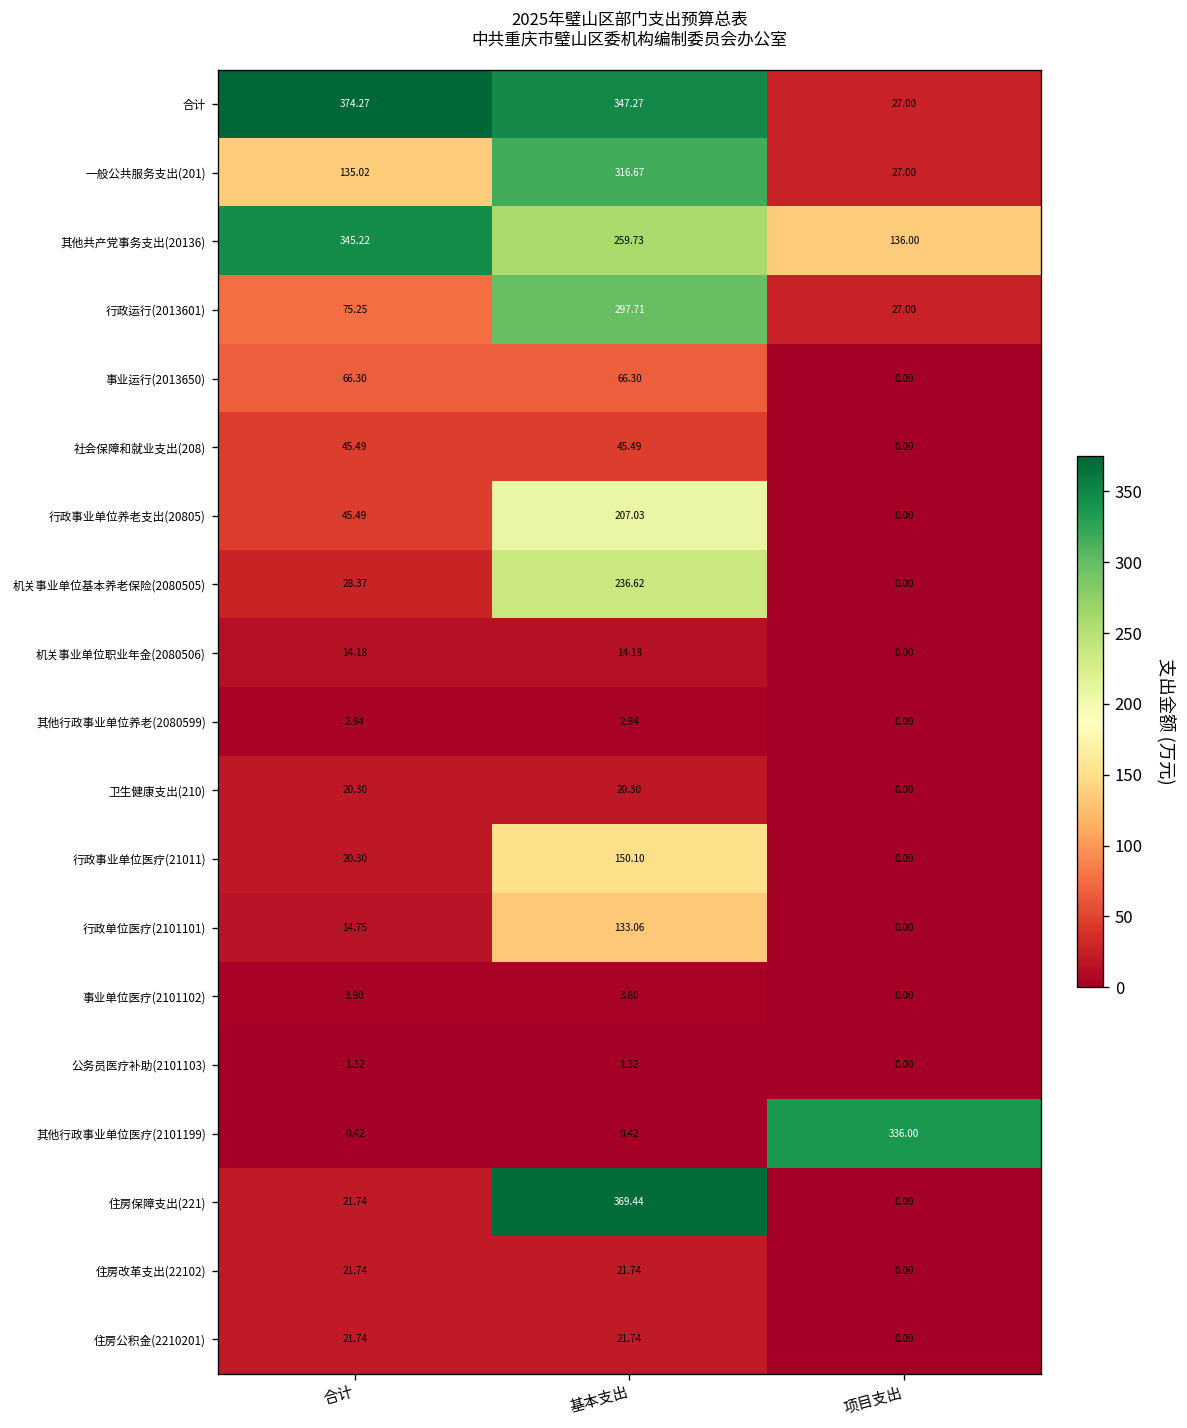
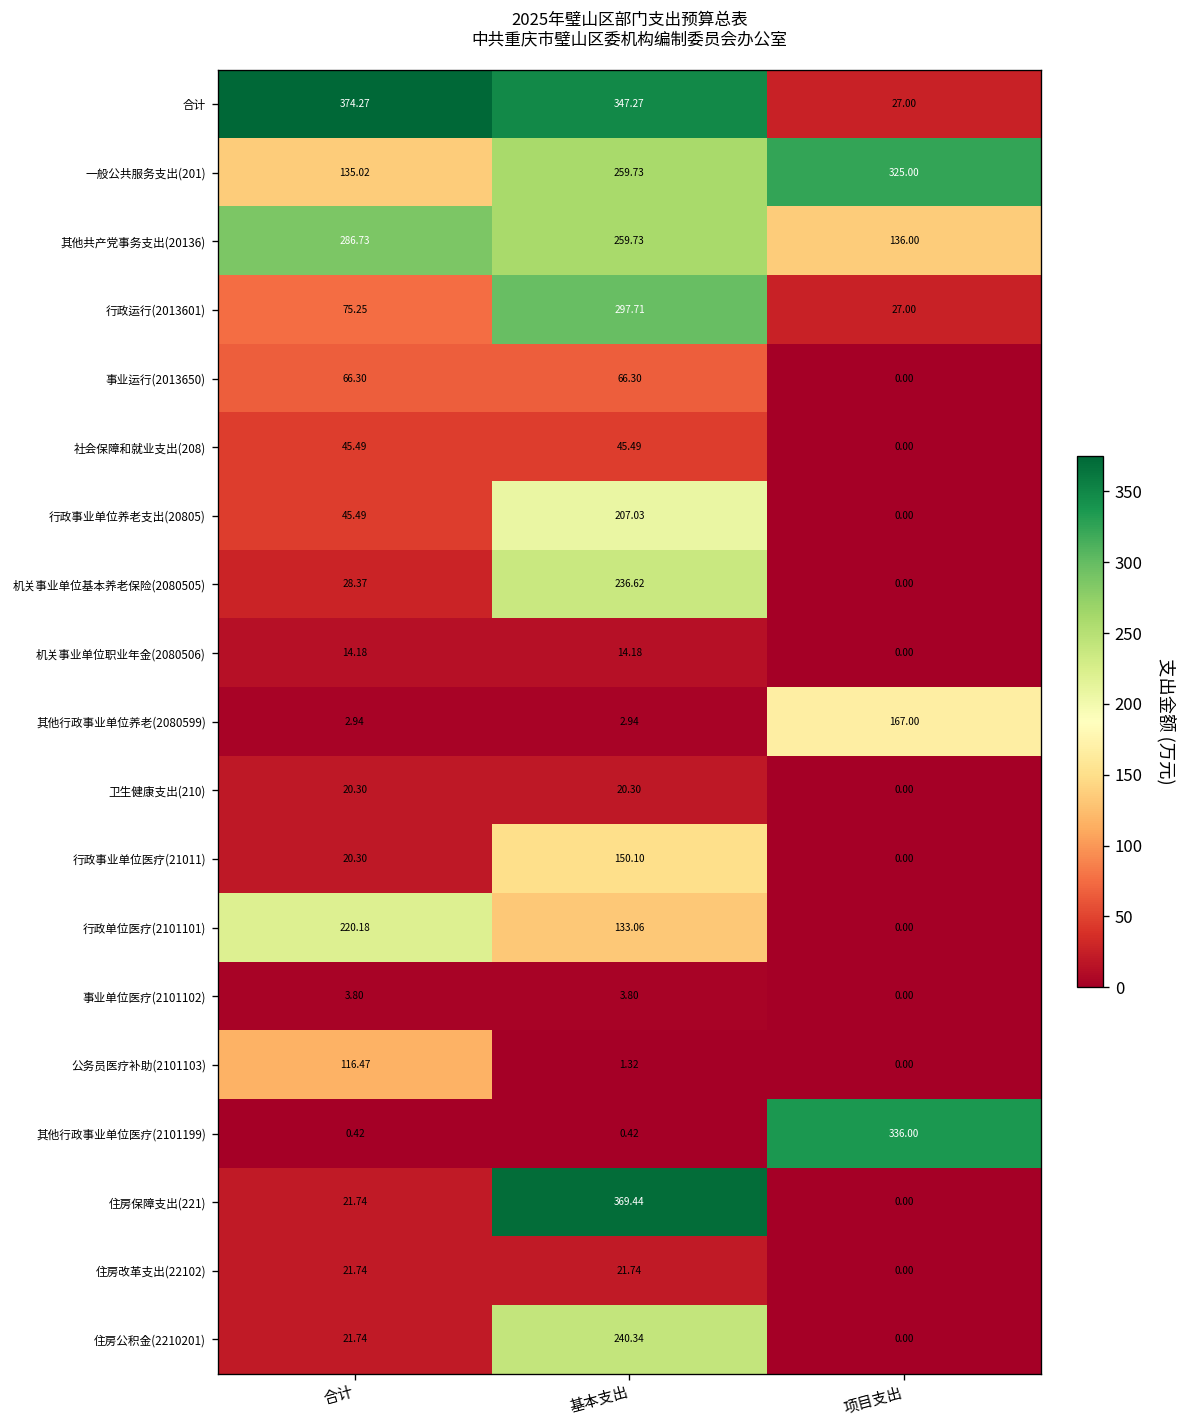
  {
    "合计": {
      "合计": 374.27,
      "基本支出": 347.27,
      "项目支出": 27.00
    },
    "一般公共服务支出(201)": {
      "合计": 135.02,
-     "基本支出": 316.67,
-     "项目支出": 27.00
+     "基本支出": 259.73,
+     "项目支出": 325.00
    },
    "其他共产党事务支出(20136)": {
-     "合计": 345.22,
+     "合计": 286.73,
      "基本支出": 259.73,
      "项目支出": 136.00
    },
    "行政运行(2013601)": {
      "合计": 75.25,
      "基本支出": 297.71,
      "项目支出": 27.00
    },
    "事业运行(2013650)": {
      "合计": 66.30,
      "基本支出": 66.30,
      "项目支出": 0.00
    },
    "社会保障和就业支出(208)": {
      "合计": 45.49,
      "基本支出": 45.49,
      "项目支出": 0.00
    },
    "行政事业单位养老支出(20805)": {
      "合计": 45.49,
      "基本支出": 207.03,
      "项目支出": 0.00
    },
    "机关事业单位基本养老保险(2080505)": {
      "合计": 28.37,
      "基本支出": 236.62,
      "项目支出": 0.00
    },
    "机关事业单位职业年金(2080506)": {
      "合计": 14.18,
      "基本支出": 14.18,
      "项目支出": 0.00
    },
    "其他行政事业单位养老(2080599)": {
      "合计": 2.94,
      "基本支出": 2.94,
-     "项目支出": 0.00
+     "项目支出": 167.00
    },
    "卫生健康支出(210)": {
      "合计": 20.30,
      "基本支出": 20.30,
      "项目支出": 0.00
    },
    "行政事业单位医疗(21011)": {
      "合计": 20.30,
      "基本支出": 150.10,
      "项目支出": 0.00
    },
    "行政单位医疗(2101101)": {
-     "合计": 14.75,
+     "合计": 220.18,
      "基本支出": 133.06,
      "项目支出": 0.00
    },
    "事业单位医疗(2101102)": {
      "合计": 3.80,
      "基本支出": 3.80,
      "项目支出": 0.00
    },
    "公务员医疗补助(2101103)": {
-     "合计": 1.32,
+     "合计": 116.47,
      "基本支出": 1.32,
      "项目支出": 0.00
    },
    "其他行政事业单位医疗(2101199)": {
      "合计": 0.42,
      "基本支出": 0.42,
      "项目支出": 336.00
    },
    "住房保障支出(221)": {
      "合计": 21.74,
      "基本支出": 369.44,
      "项目支出": 0.00
    },
    "住房改革支出(22102)": {
      "合计": 21.74,
      "基本支出": 21.74,
      "项目支出": 0.00
    },
    "住房公积金(2210201)": {
      "合计": 21.74,
-     "基本支出": 21.74,
+     "基本支出": 240.34,
      "项目支出": 0.00
    }
  }
